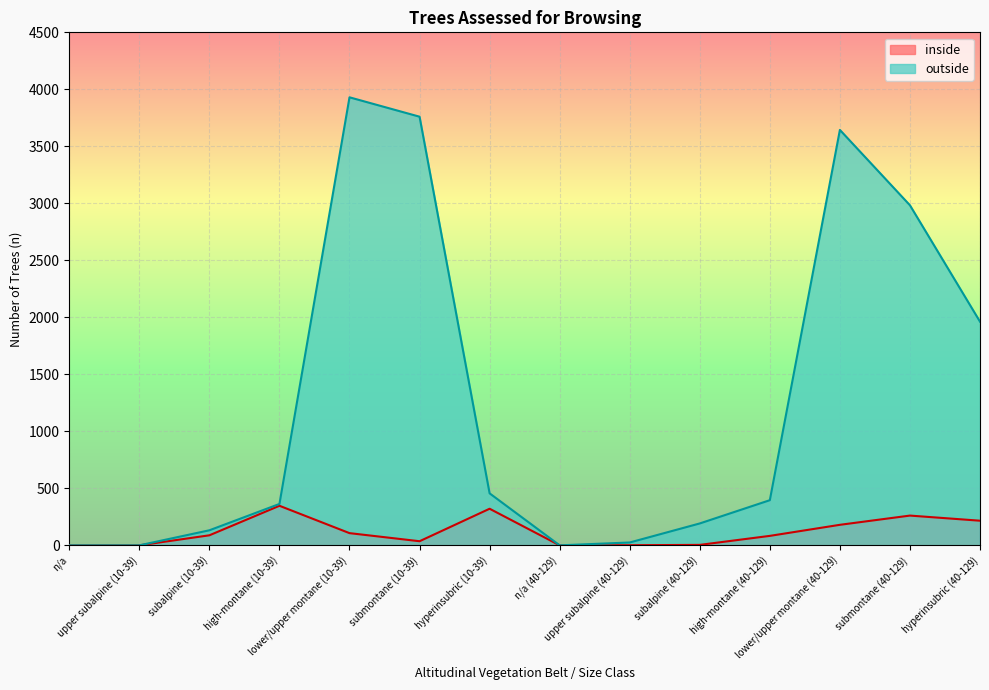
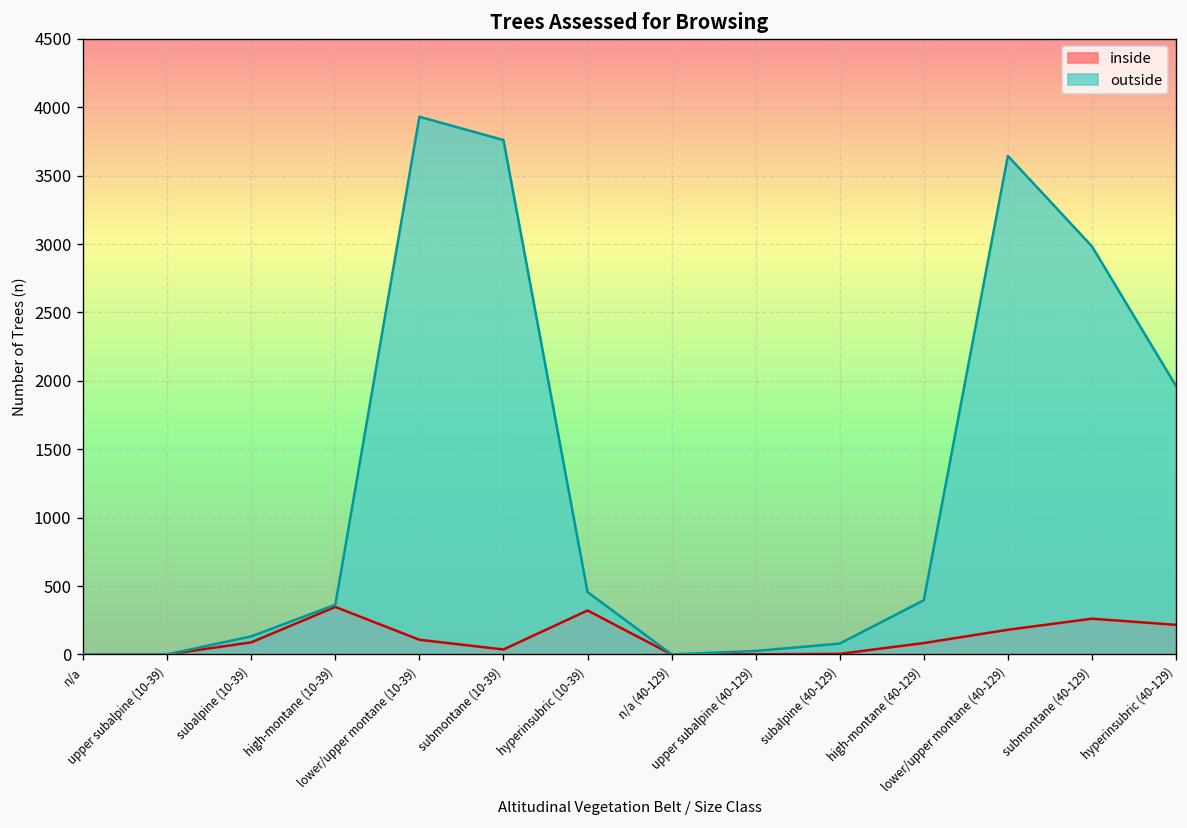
  {
    "inside": {
      "subalpine (10-39)": 90,
      "lower/upper montane (10-39)": 110,
      "submontane (10-39)": 40,
      "hyperinsubric (10-39)": 320,
      "upper subalpine (40-129)": 0,
      "subalpine (40-129)": 0,
      "high-montane (40-129)": 80,
      "lower/upper montane (40-129)": 180,
      "submontane (40-129)": 260,
      "hyperinsubric (40-129)": 220
    },
    "outside": {
      "subalpine (10-39)": 130,
      "lower/upper montane (10-39)": 3930,
      "submontane (10-39)": 3760,
      "hyperinsubric (10-39)": 460,
      "upper subalpine (40-129)": 30,
-     "subalpine (40-129)": 190,
+     "subalpine (40-129)": 80,
      "high-montane (40-129)": 400,
      "lower/upper montane (40-129)": 3640,
      "submontane (40-129)": 2980,
      "hyperinsubric (40-129)": 1960
    }
  }
